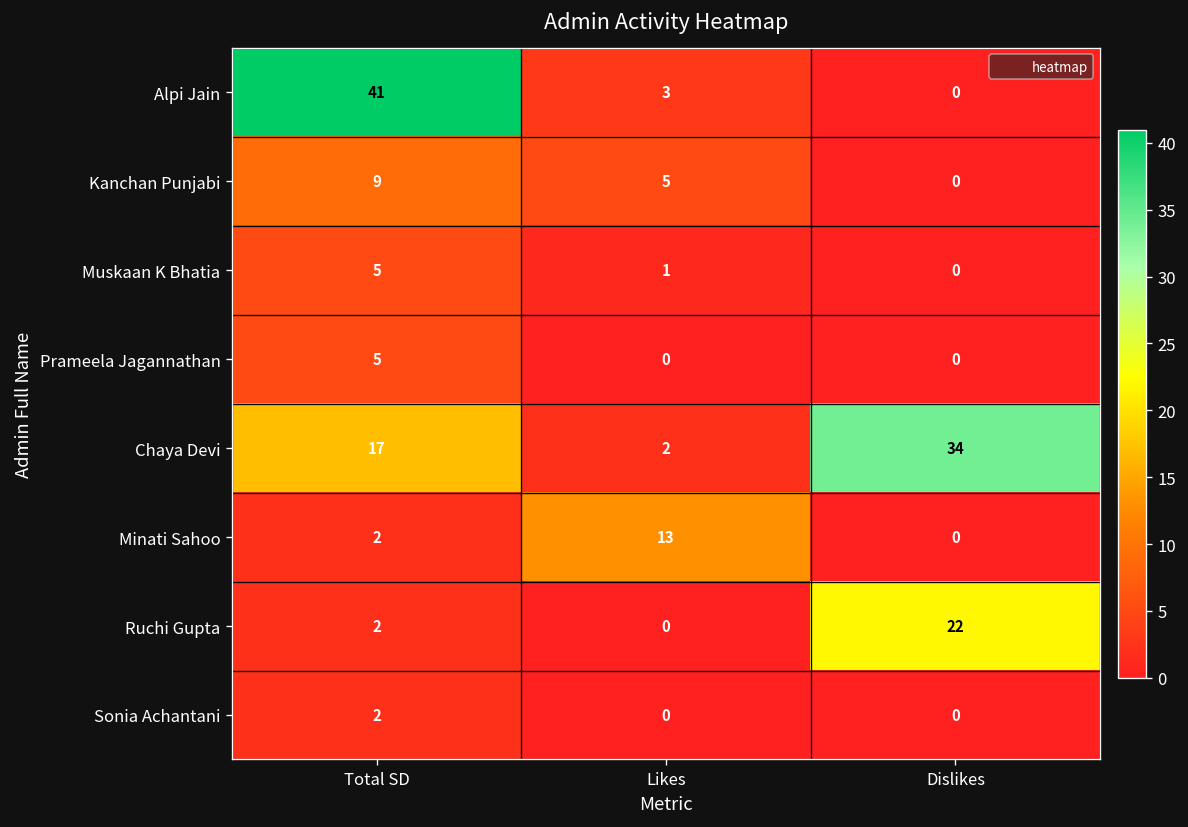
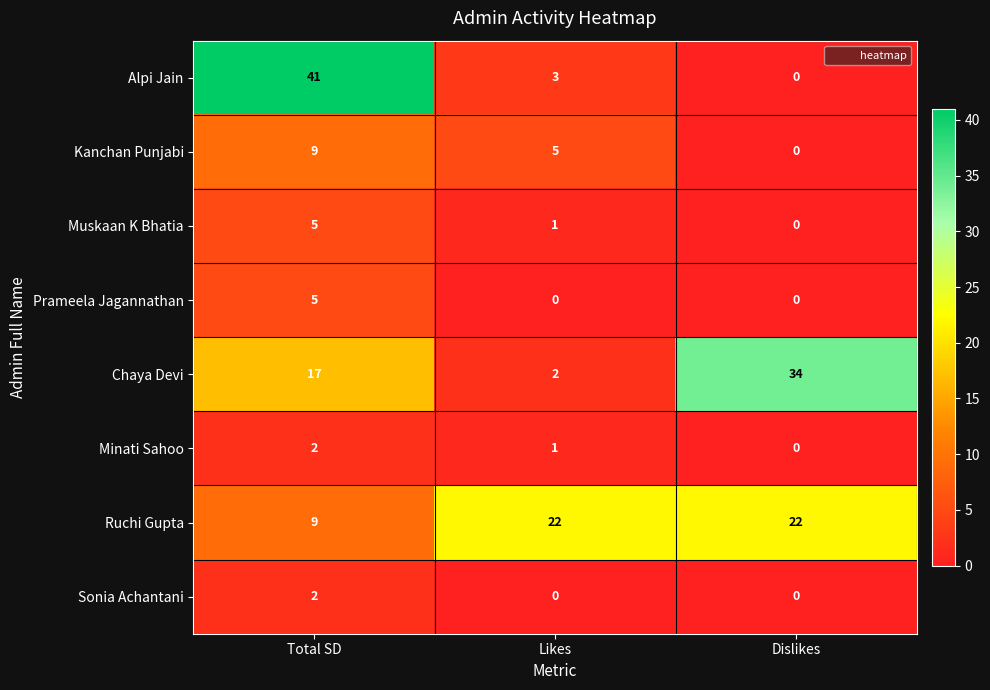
  {
    "Alpi Jain": {
      "Total SD": 41,
      "Likes": 3,
      "Dislikes": 0
    },
    "Kanchan Punjabi": {
      "Total SD": 9,
      "Likes": 5,
      "Dislikes": 0
    },
    "Muskaan K Bhatia": {
      "Total SD": 5,
      "Likes": 1,
      "Dislikes": 0
    },
    "Prameela Jagannathan": {
      "Total SD": 5,
      "Likes": 0,
      "Dislikes": 0
    },
    "Chaya Devi": {
      "Total SD": 17,
      "Likes": 2,
      "Dislikes": 34
    },
    "Minati Sahoo": {
      "Total SD": 2,
-     "Likes": 13,
+     "Likes": 1,
      "Dislikes": 0
    },
    "Ruchi Gupta": {
-     "Total SD": 2,
-     "Likes": 0,
+     "Total SD": 9,
+     "Likes": 22,
      "Dislikes": 22
    },
    "Sonia Achantani": {
      "Total SD": 2,
      "Likes": 0,
      "Dislikes": 0
    }
  }
